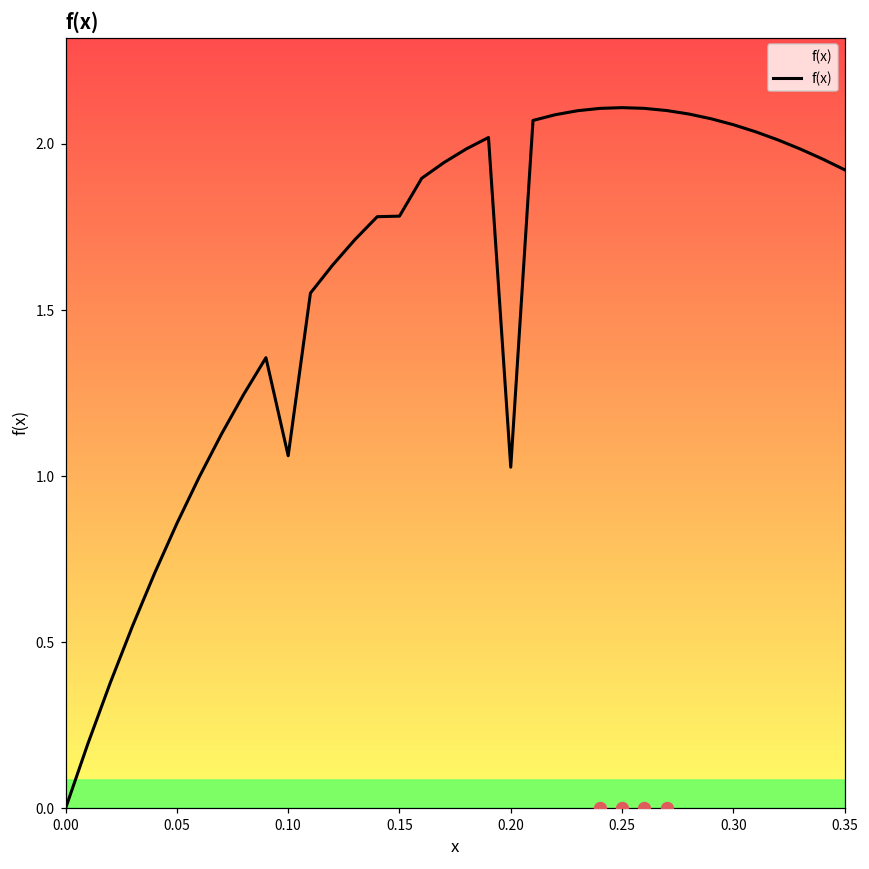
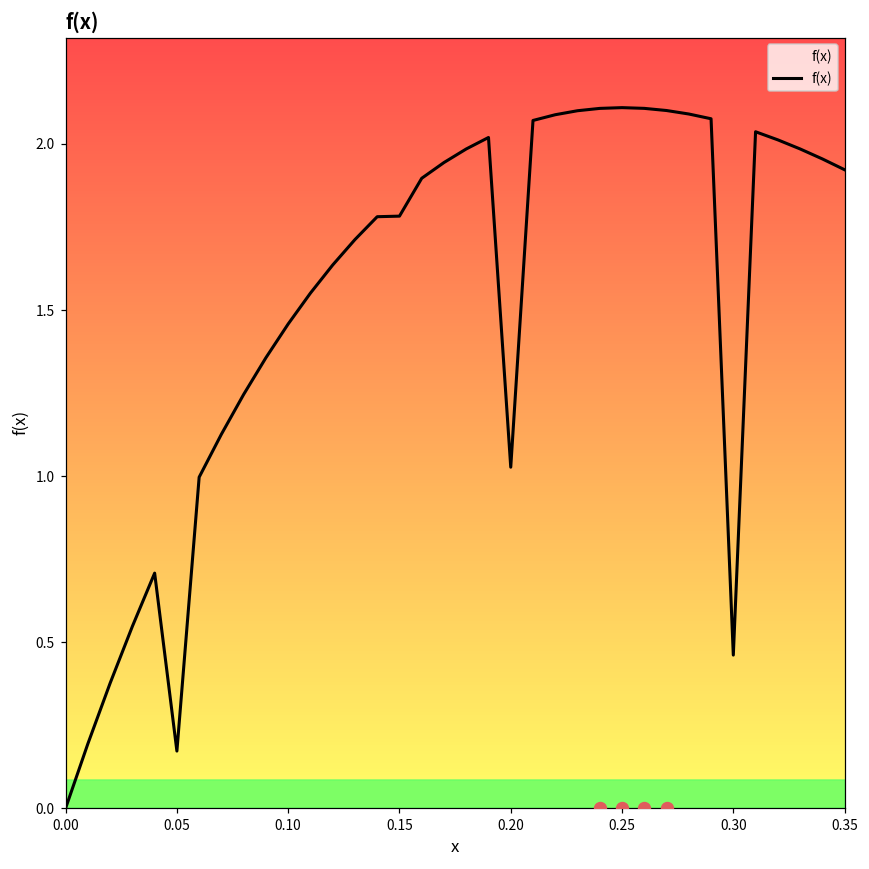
  {
    "f(x)": {
-     "0.05": 0.86,
-     "0.10": 1.06,
+     "0.05": 0.17,
+     "0.10": 1.46,
      "0.15": 1.78,
      "0.20": 1.03,
      "0.25": 2.11,
-     "0.30": 2.06,
+     "0.30": 0.46,
      "0.35": 1.92
    }
  }
